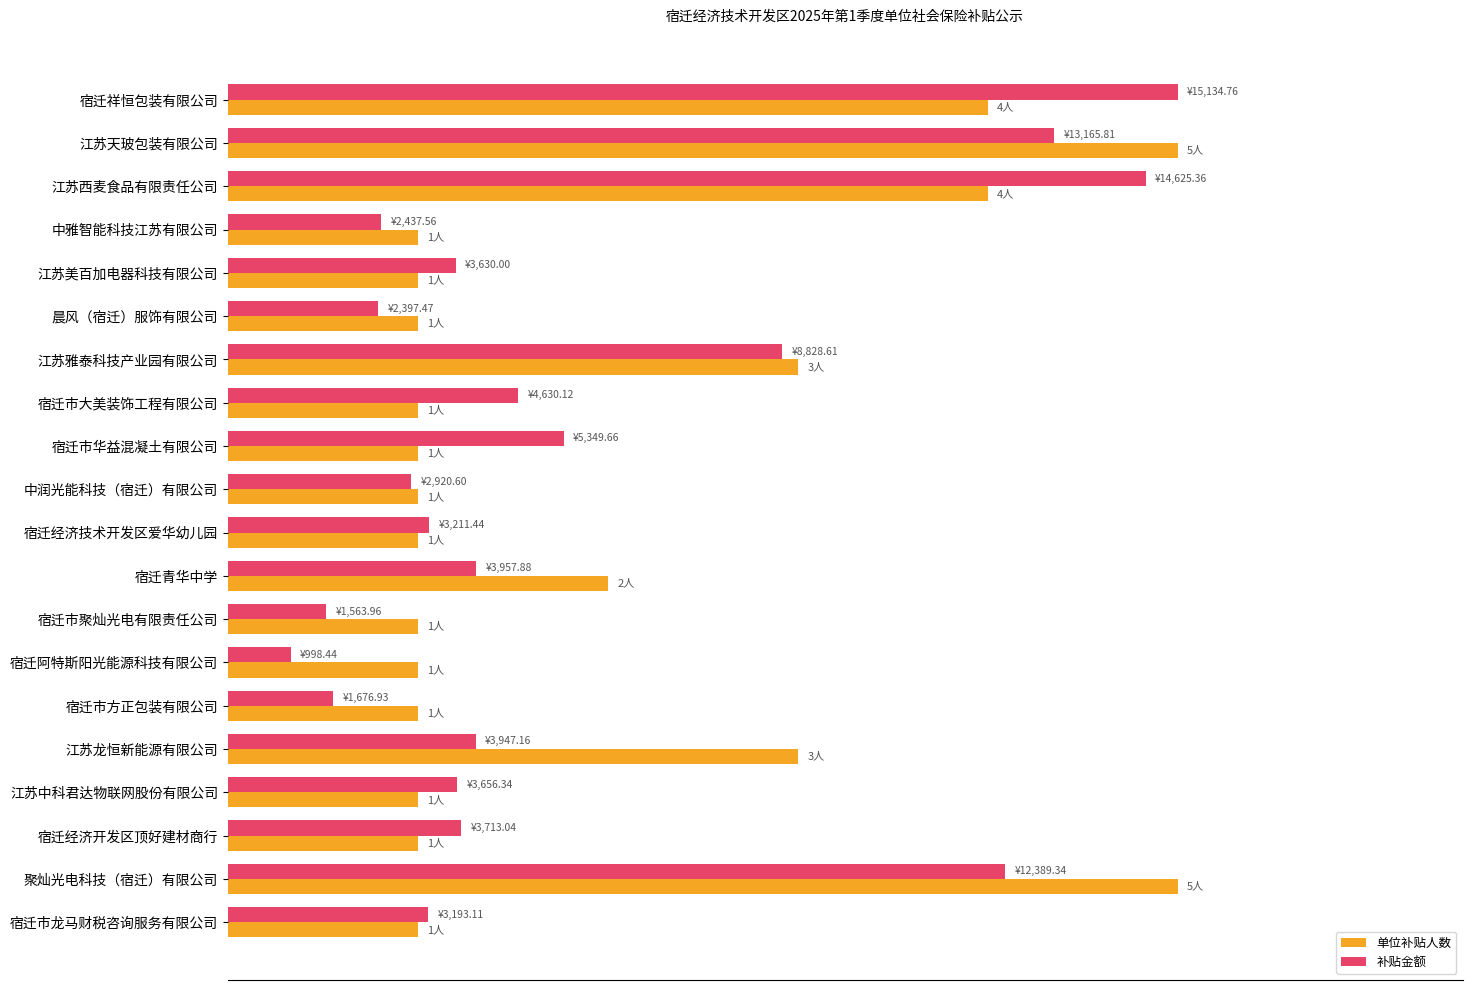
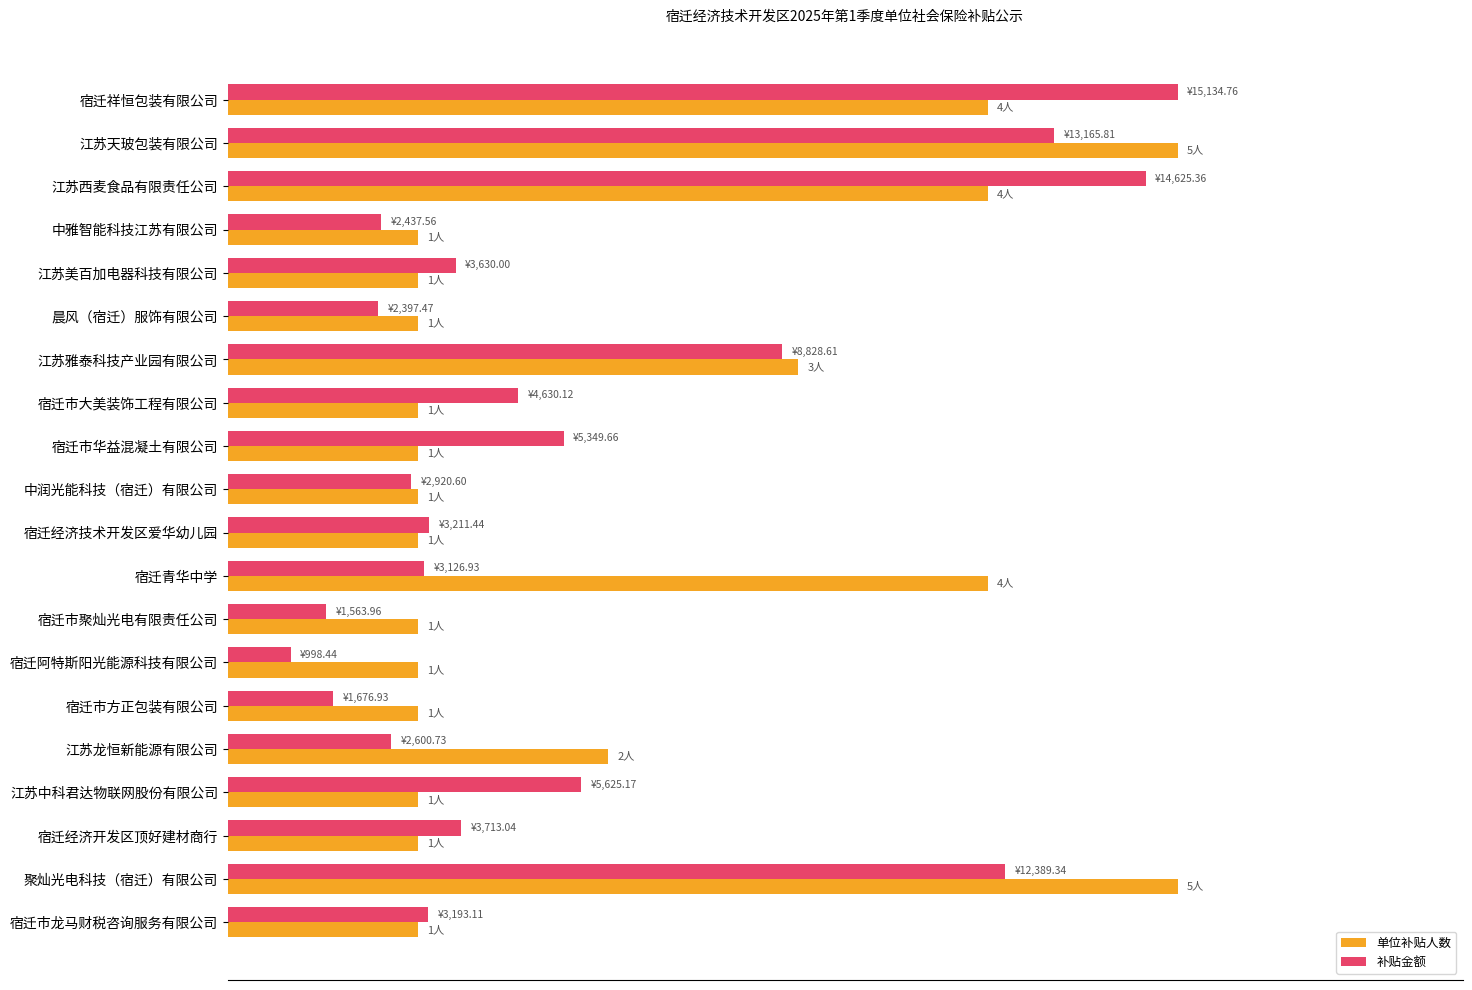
  {
    "单位补贴人数": {
-     "宿迁青华中学": "2人",
-     "江苏龙恒新能源有限公司": "3人"
+     "宿迁青华中学": "4人",
+     "江苏龙恒新能源有限公司": "2人"
    },
    "补贴金额": {
-     "宿迁青华中学": "¥3,957.88",
-     "江苏龙恒新能源有限公司": "¥3,947.16",
-     "江苏中科君达物联网股份有限公司": "¥3,656.34"
+     "宿迁青华中学": "¥3,126.93",
+     "江苏龙恒新能源有限公司": "¥2,600.73",
+     "江苏中科君达物联网股份有限公司": "¥5,625.17"
    }
  }
